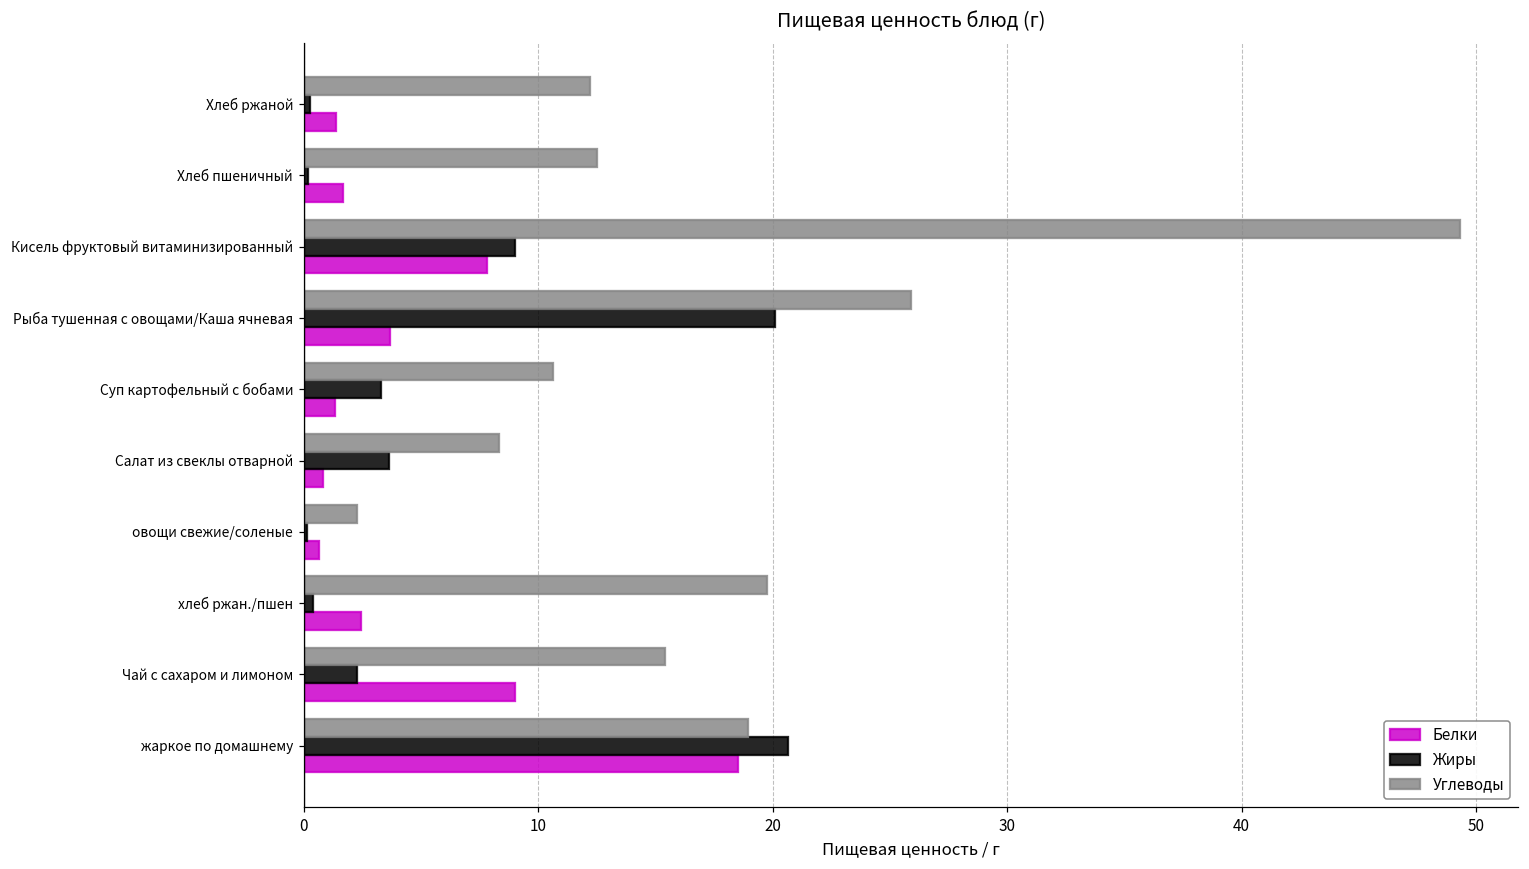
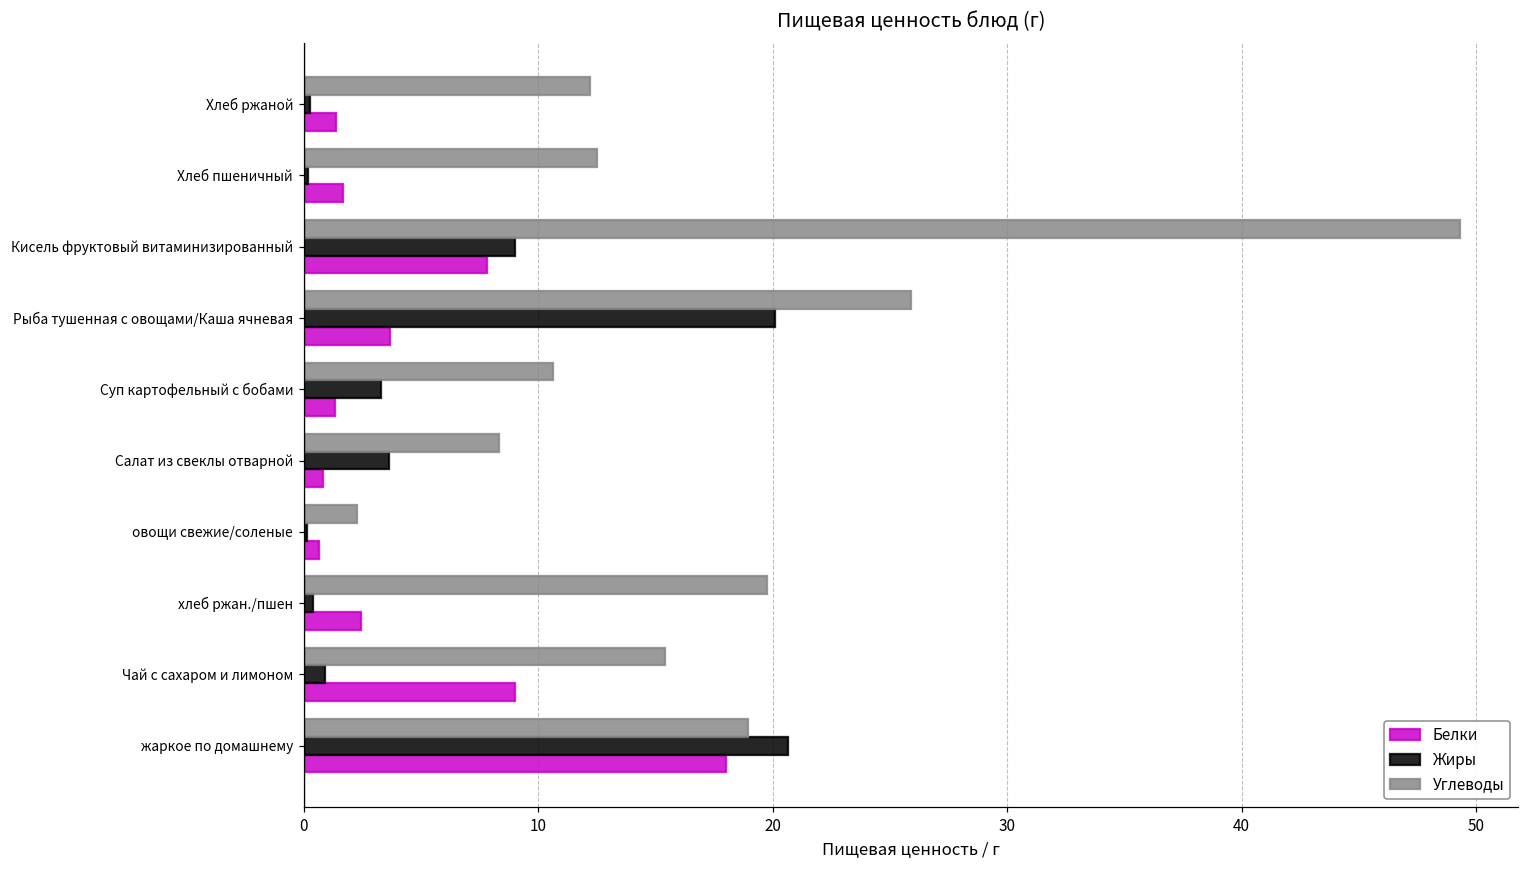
  {
    "Белки": {
      "Хлеб ржаной": 1.4,
      "Хлеб пшеничный": 1.7,
      "Кисель фруктовый витаминизированный": 7.8,
      "Рыба тушенная с овощами/Каша ячневая": 3.7,
      "Суп картофельный с бобами": 1.3,
      "Салат из свеклы отварной": 0.8,
      "овощи свежие/соленые": 0.7,
      "хлеб ржан./пшен": 2.5,
      "Чай с сахаром и лимоном": 9.0,
-     "жаркое по домашнему": 18.5
+     "жаркое по домашнему": 18.0
    },
    "Жиры": {
      "Хлеб ржаной": 0.3,
      "Хлеб пшеничный": 0.2,
      "Кисель фруктовый витаминизированный": 9.0,
      "Рыба тушенная с овощами/Каша ячневая": 20.1,
      "Суп картофельный с бобами": 3.3,
      "Салат из свеклы отварной": 3.6,
      "овощи свежие/соленые": 0.1,
      "хлеб ржан./пшен": 0.4,
-     "Чай с сахаром и лимоном": 2.3,
+     "Чай с сахаром и лимоном": 0.9,
      "жаркое по домашнему": 20.7
    },
    "Углеводы": {
      "Хлеб ржаной": 12.2,
      "Хлеб пшеничный": 12.5,
      "Кисель фруктовый витаминизированный": 49.3,
      "Рыба тушенная с овощами/Каша ячневая": 25.9,
      "Суп картофельный с бобами": 10.6,
      "Салат из свеклы отварной": 8.3,
      "овощи свежие/соленые": 2.3,
      "хлеб ржан./пшен": 19.8,
      "Чай с сахаром и лимоном": 15.4,
      "жаркое по домашнему": 18.9
    }
  }
